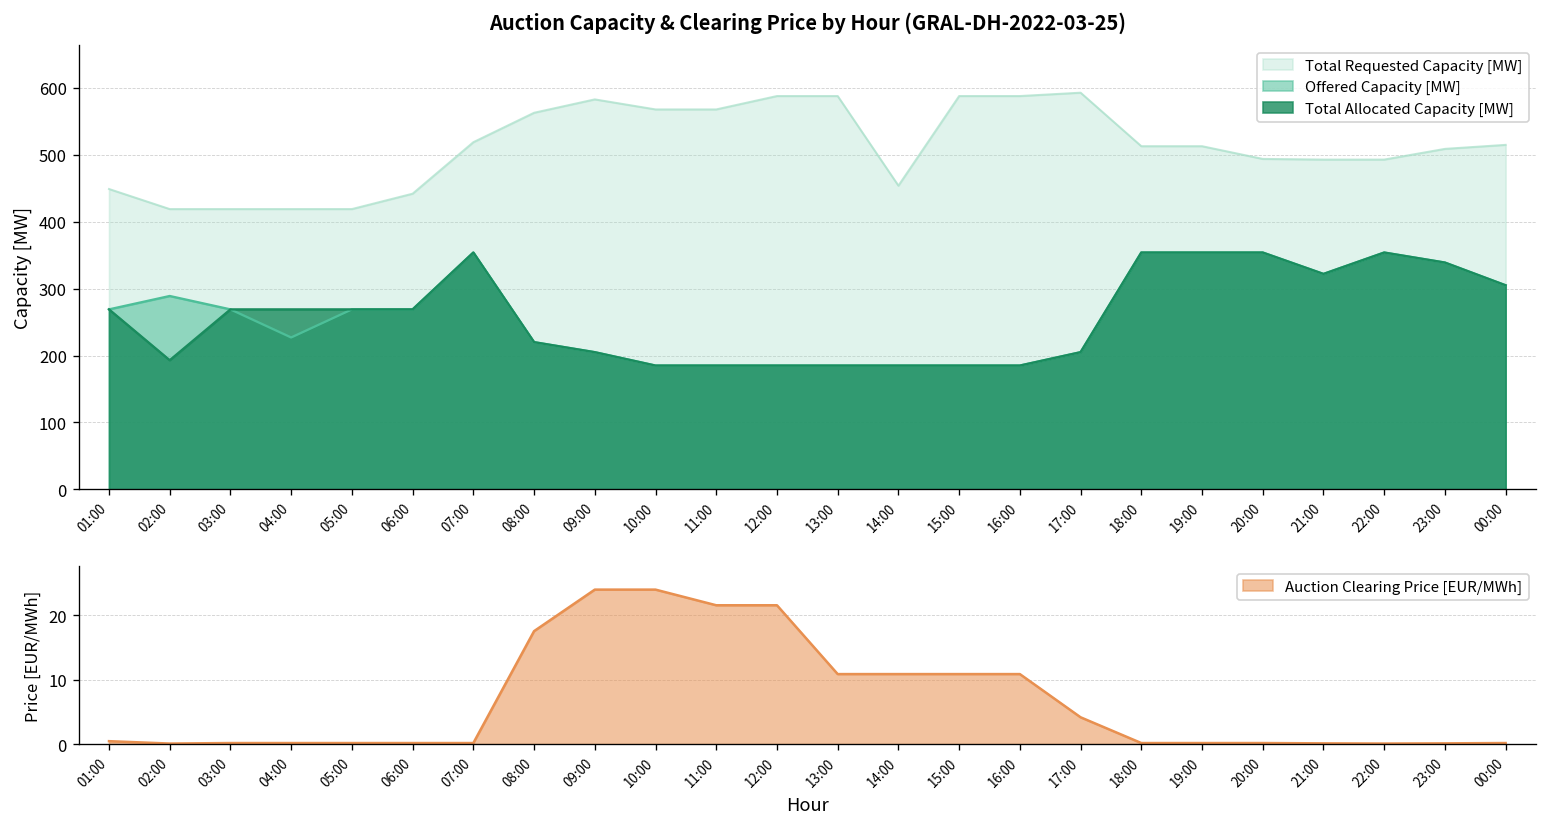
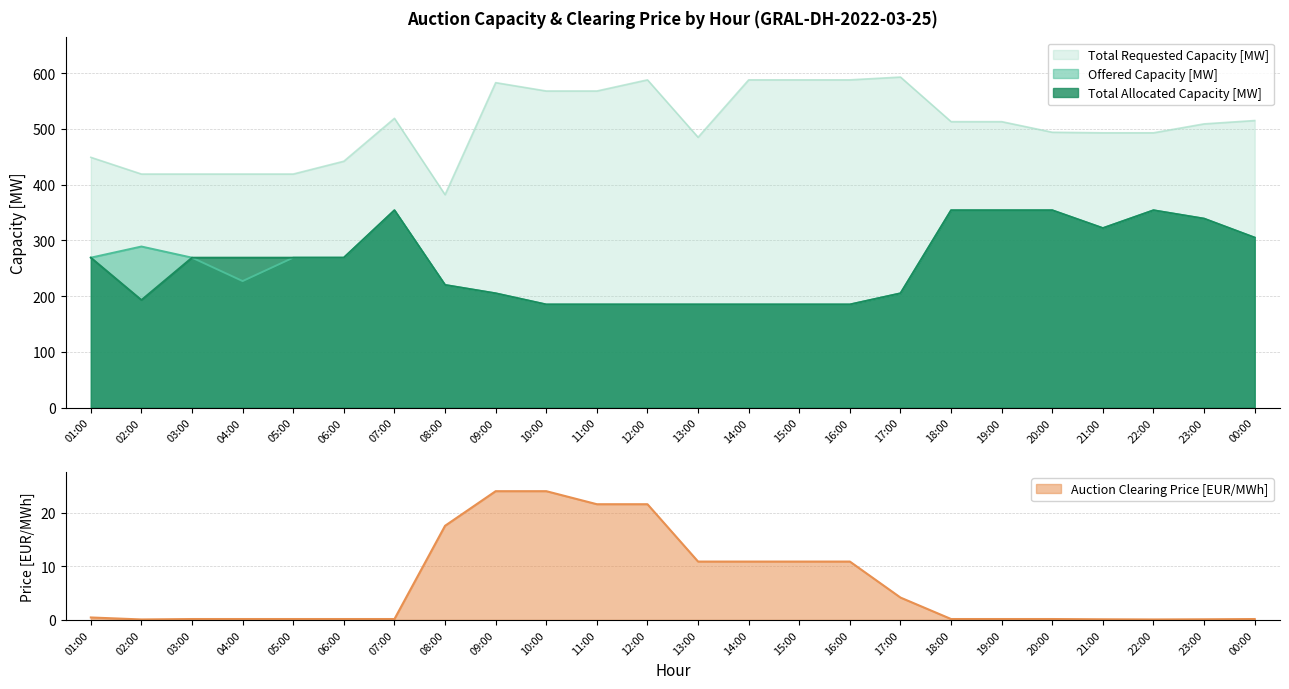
  {
    "Auction Capacity & Clearing Price by Hour (GRAL-DH-2022-03-25)": {
      "Total Requested Capacity [MW]": {
        "01:00": 450,
        "02:00": 420,
        "03:00": 420,
        "04:00": 420,
        "05:00": 420,
        "06:00": 440,
        "07:00": 520,
-       "08:00": 560,
+       "08:00": 380,
        "09:00": 580,
        "10:00": 570,
        "11:00": 570,
        "12:00": 590,
-       "13:00": 590,
-       "14:00": 450,
+       "13:00": 490,
+       "14:00": 590,
        "15:00": 590,
        "16:00": 590,
        "17:00": 590,
        "18:00": 510,
        "19:00": 510,
        "20:00": 490,
        "21:00": 490,
        "22:00": 490,
        "23:00": 510,
        "00:00": 520
      },
      "Offered Capacity [MW]": {
        "02:00": 290,
        "04:00": 230
      },
      "Total Allocated Capacity [MW]": {
        "02:00": 190,
        "04:00": 270
      }
    }
  }
